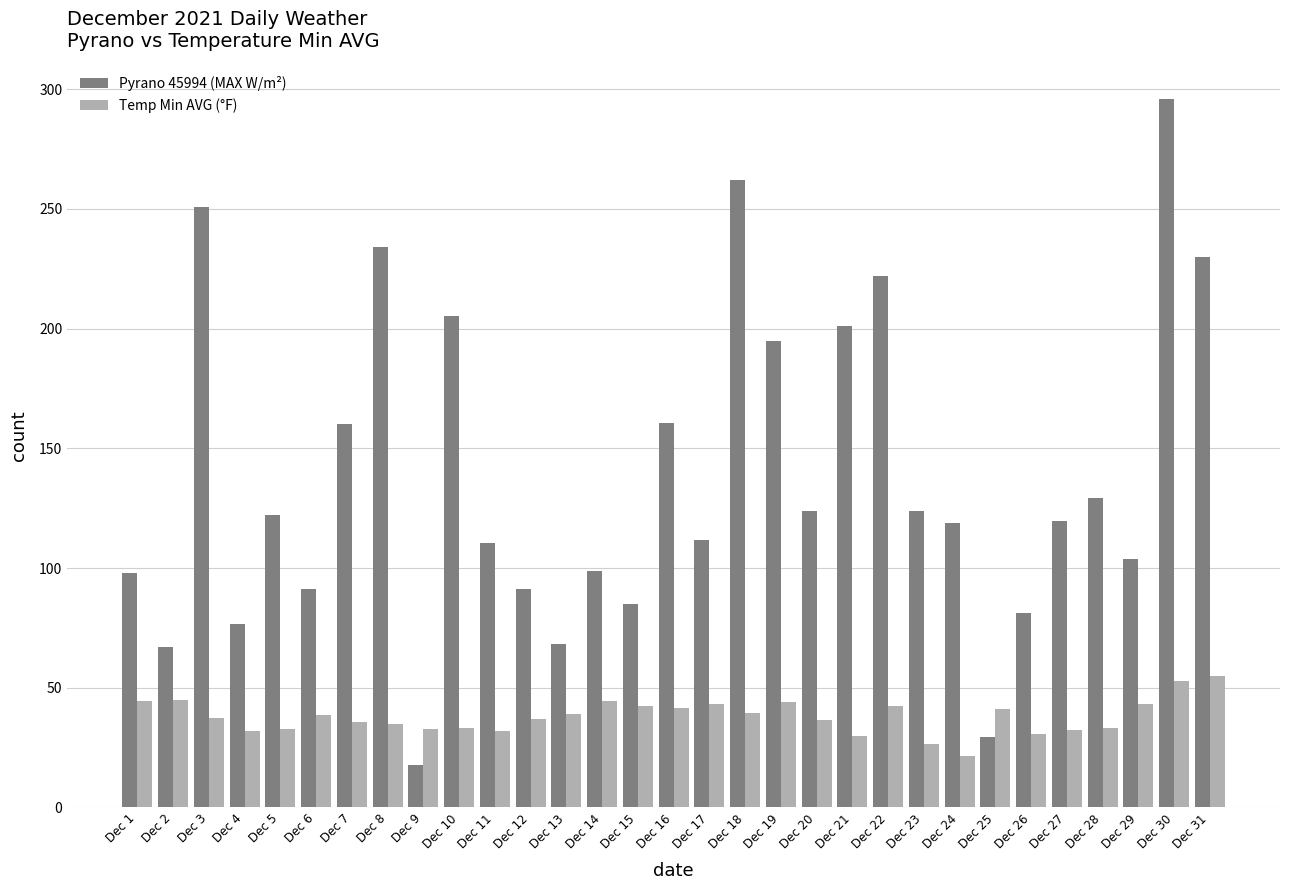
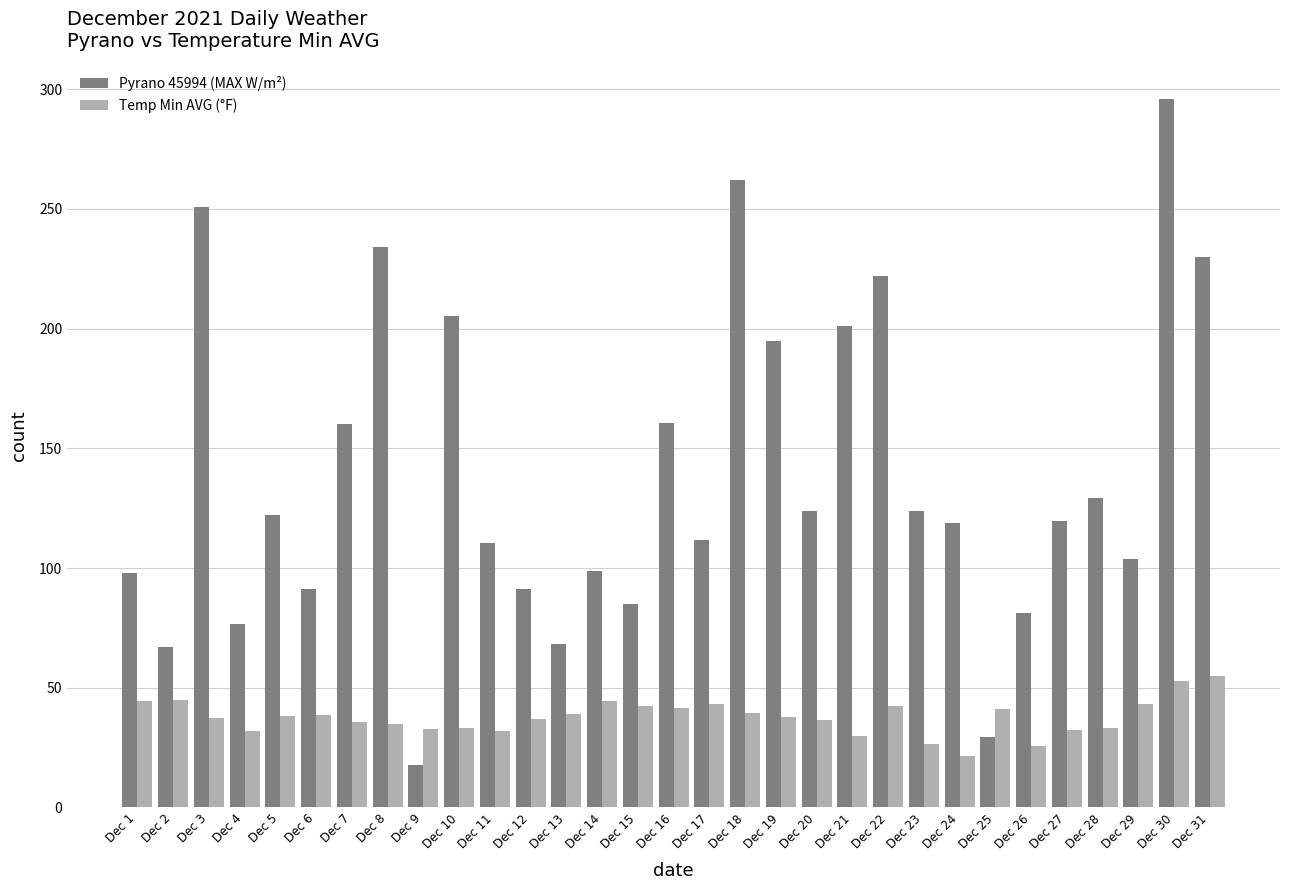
  {
    "Pyrano 45994 (MAX W/m²)": {
      "Dec 1": 98,
      "Dec 2": 67,
      "Dec 3": 251,
      "Dec 4": 77,
      "Dec 5": 122,
      "Dec 6": 91,
      "Dec 7": 160,
      "Dec 8": 234,
      "Dec 9": 18,
      "Dec 10": 205,
      "Dec 11": 111,
      "Dec 12": 91,
      "Dec 13": 68,
      "Dec 14": 99,
      "Dec 15": 85,
      "Dec 16": 161,
      "Dec 17": 112,
      "Dec 18": 262,
      "Dec 19": 195,
      "Dec 20": 124,
      "Dec 21": 201,
      "Dec 22": 222,
      "Dec 23": 124,
      "Dec 24": 119,
      "Dec 25": 29,
      "Dec 26": 81,
      "Dec 27": 120,
      "Dec 28": 129,
      "Dec 29": 104,
      "Dec 30": 296,
      "Dec 31": 230
    },
    "Temp Min AVG (°F)": {
      "Dec 1": 44,
      "Dec 2": 45,
      "Dec 3": 38,
      "Dec 4": 32,
-     "Dec 5": 33,
+     "Dec 5": 38,
      "Dec 6": 39,
      "Dec 7": 36,
      "Dec 8": 35,
      "Dec 9": 33,
      "Dec 10": 33,
      "Dec 11": 32,
      "Dec 12": 37,
      "Dec 13": 39,
      "Dec 14": 44,
      "Dec 15": 42,
      "Dec 16": 41,
      "Dec 17": 43,
      "Dec 18": 40,
-     "Dec 19": 44,
+     "Dec 19": 38,
      "Dec 20": 37,
      "Dec 21": 30,
      "Dec 22": 42,
      "Dec 23": 27,
      "Dec 24": 22,
      "Dec 25": 41,
-     "Dec 26": 31,
+     "Dec 26": 26,
      "Dec 27": 33,
      "Dec 28": 33,
      "Dec 29": 43,
      "Dec 30": 53,
      "Dec 31": 55
    }
  }
